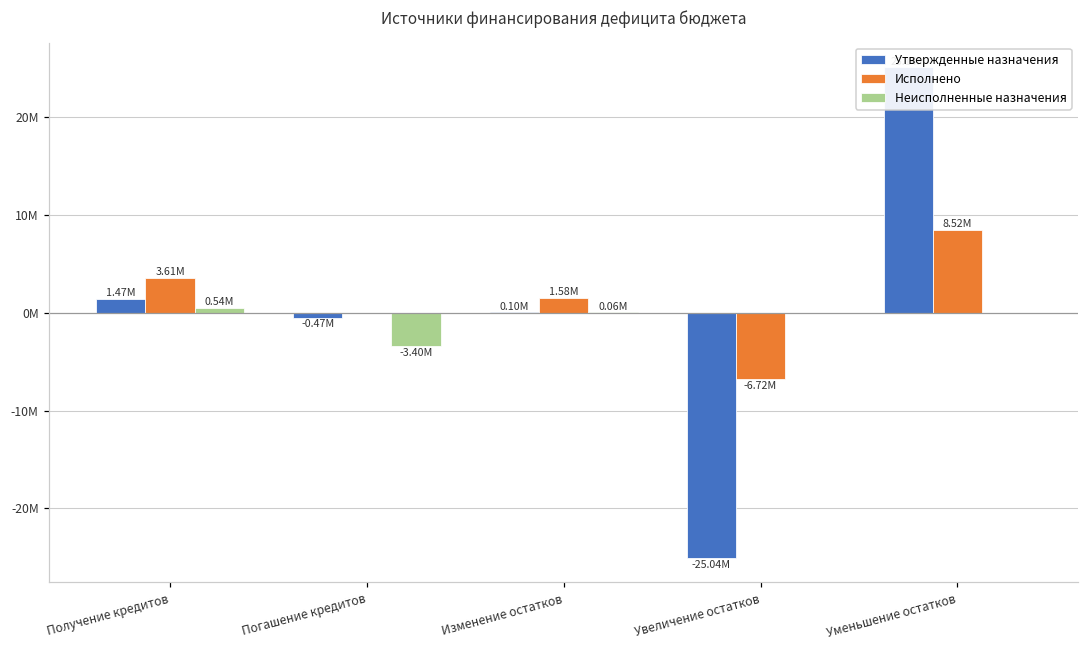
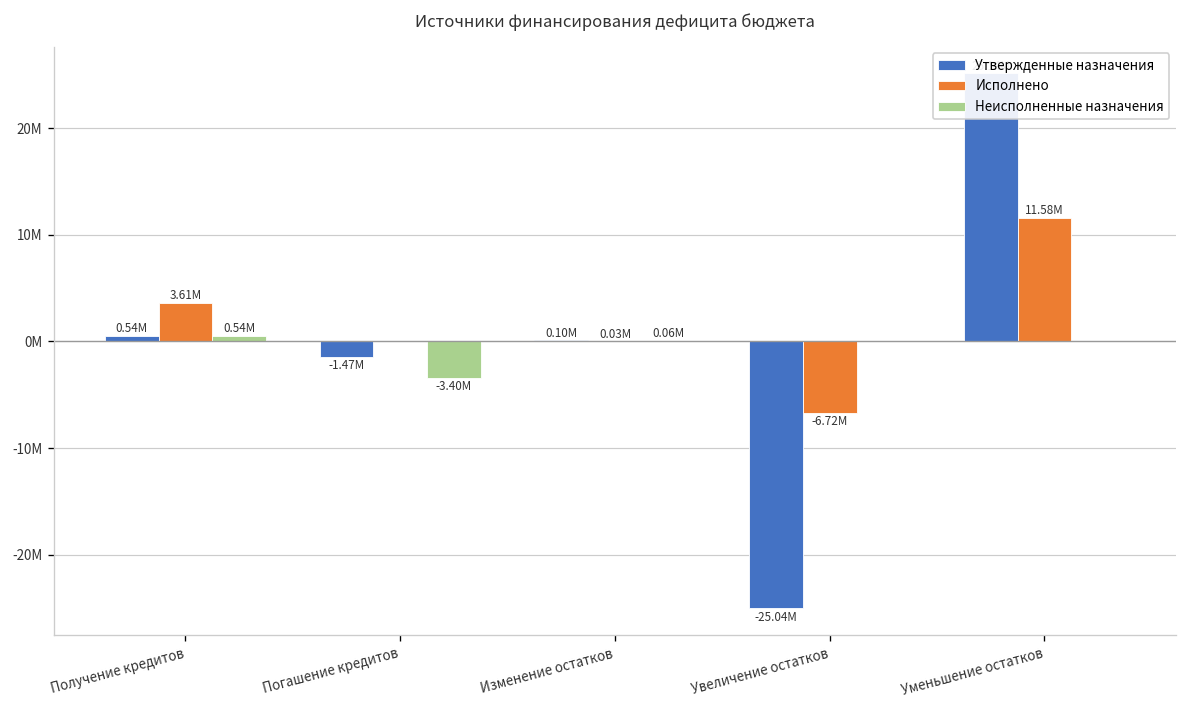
  {
    "Утвержденные назначения": {
-     "Получение кредитов": "1.47M",
-     "Погашение кредитов": "-0.47M",
+     "Получение кредитов": "0.54M",
+     "Погашение кредитов": "-1.47M",
      "Изменение остатков": "0.10M",
      "Увеличение остатков": "-25.04M"
    },
    "Исполнено": {
      "Получение кредитов": "3.61M",
-     "Изменение остатков": "1.58M",
+     "Изменение остатков": "0.03M",
      "Увеличение остатков": "-6.72M",
-     "Уменьшение остатков": "8.52M"
+     "Уменьшение остатков": "11.58M"
    },
    "Неисполненные назначения": {
      "Получение кредитов": "0.54M",
      "Погашение кредитов": "-3.40M",
      "Изменение остатков": "0.06M"
    }
  }
